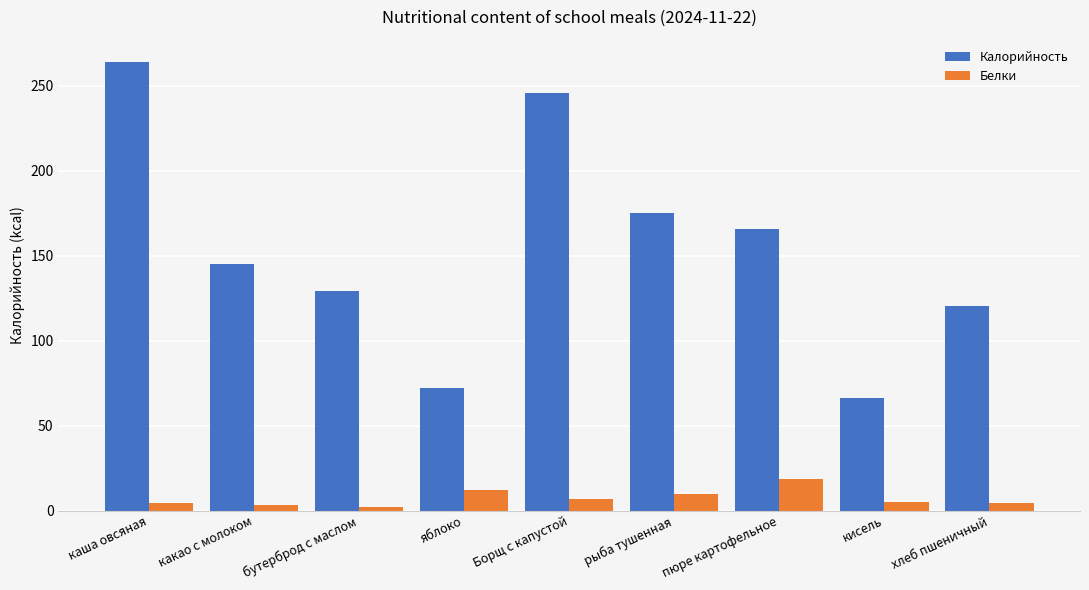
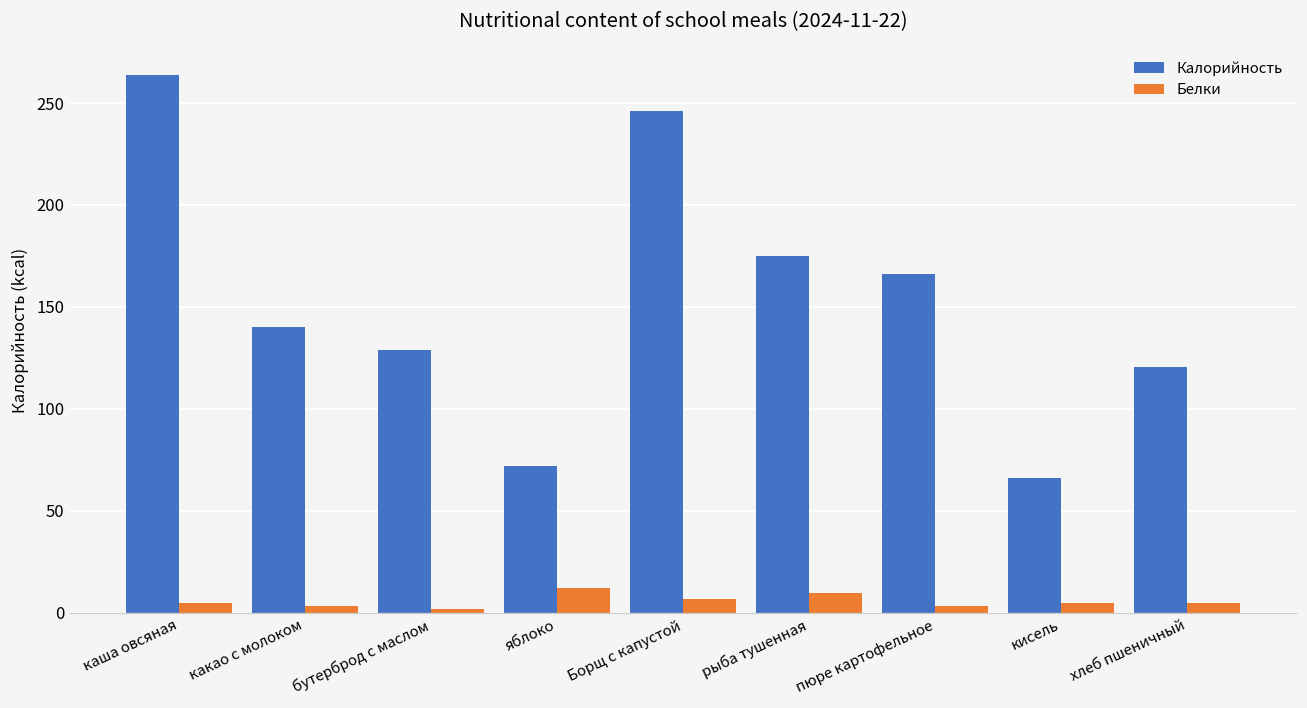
  {
    "Калорийность": {
      "каша овсяная": 264,
-     "какао с молоком": 145,
+     "какао с молоком": 140,
      "бутерброд с маслом": 129,
      "яблоко": 72,
      "Борщ с капустой": 246,
      "рыба тушенная": 175,
      "пюре картофельное": 166,
      "кисель": 66,
      "хлеб пшеничный": 121
    },
    "Белки": {
      "каша овсяная": 5,
      "какао с молоком": 4,
      "бутерброд с маслом": 2,
      "яблоко": 12,
      "Борщ с капустой": 7,
      "рыба тушенная": 10,
-     "пюре картофельное": 18,
+     "пюре картофельное": 3,
      "кисель": 5,
      "хлеб пшеничный": 5
    }
  }
